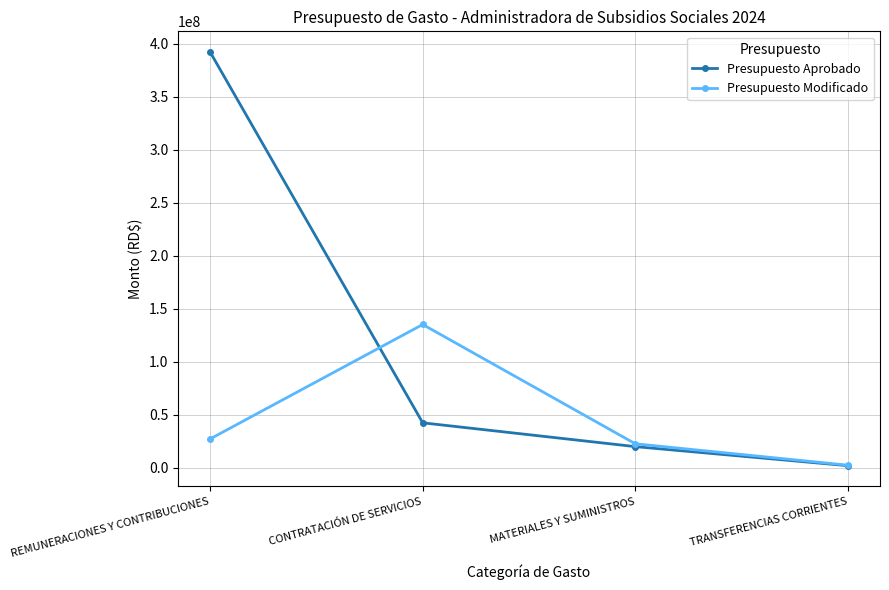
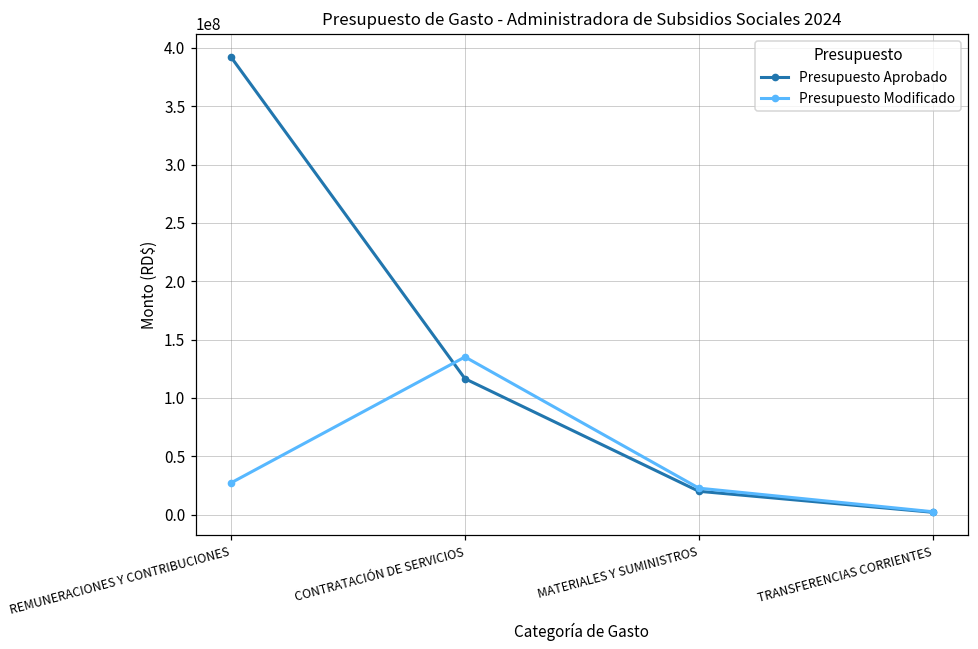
  {
    "Presupuesto Aprobado": {
      "REMUNERACIONES Y CONTRIBUCIONES": 392000000,
-     "CONTRATACIÓN DE SERVICIOS": 42000000,
+     "CONTRATACIÓN DE SERVICIOS": 116000000,
      "MATERIALES Y SUMINISTROS": 20000000
    },
    "Presupuesto Modificado": {
      "REMUNERACIONES Y CONTRIBUCIONES": 27000000,
      "CONTRATACIÓN DE SERVICIOS": 135000000,
      "MATERIALES Y SUMINISTROS": 23000000
    }
  }
